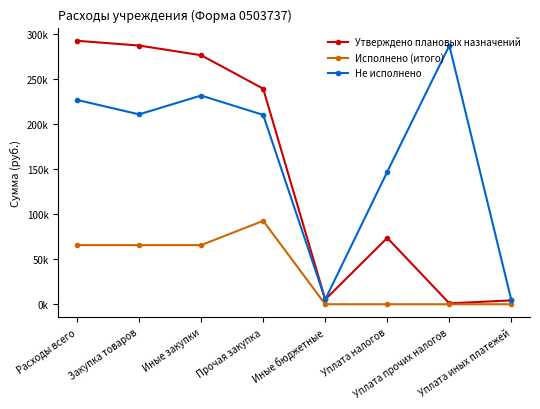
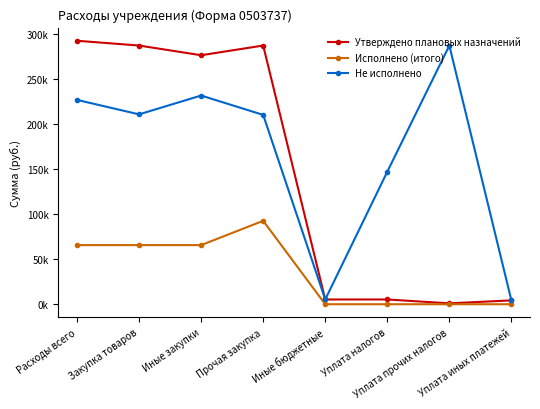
  {
    "Утверждено плановых назначений": {
      "Расходы всего": 290000,
      "Закупка товаров": 290000,
      "Иные закупки": 280000,
-     "Прочая закупка": 240000,
-     "Уплата налогов": 70000
+     "Прочая закупка": 290000,
+     "Уплата налогов": 10000
    },
    "Исполнено (итого)": {
      "Расходы всего": 70000,
      "Закупка товаров": 70000,
      "Иные закупки": 70000,
      "Прочая закупка": 90000,
      "Иные бюджетные": 0,
      "Уплата налогов": 0,
      "Уплата иных платежей": 0
    },
    "Не исполнено": {
      "Расходы всего": 230000,
      "Закупка товаров": 210000,
      "Иные закупки": 230000,
      "Прочая закупка": 210000,
      "Уплата налогов": 150000,
      "Уплата прочих налогов": 290000
    }
  }
